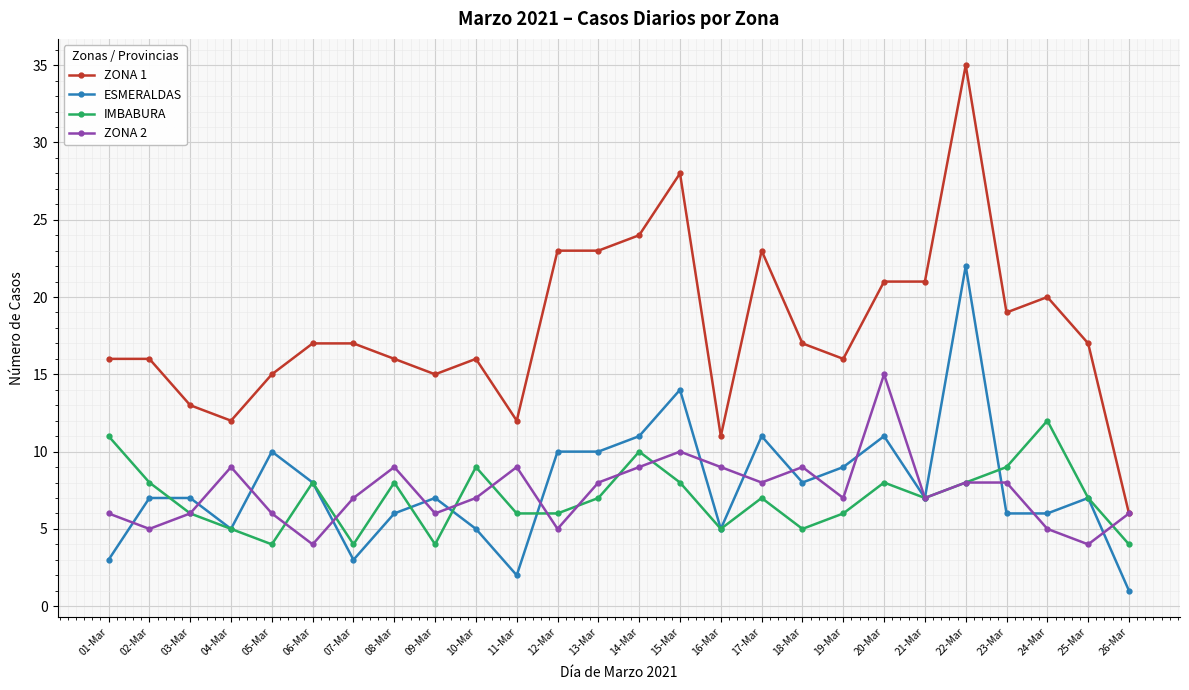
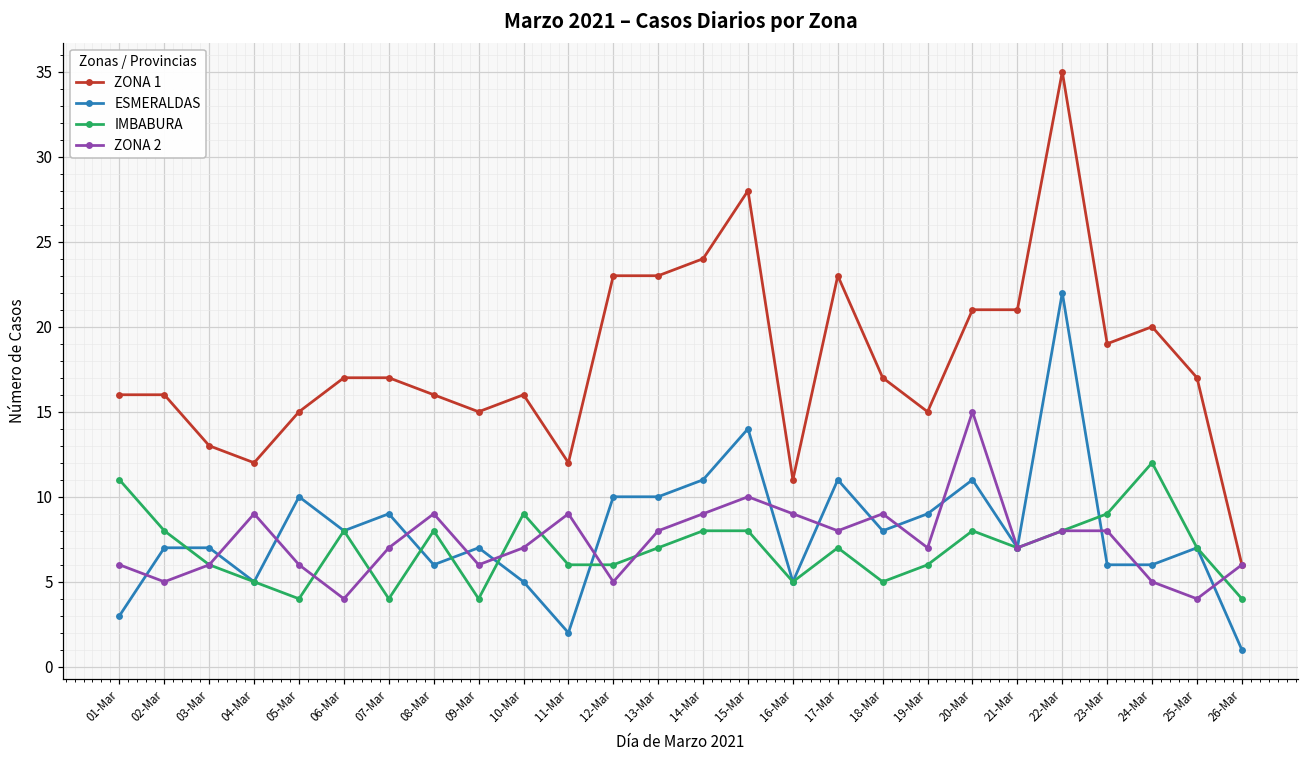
  {
    "ZONA 1": {
      "01-Mar": 16,
      "02-Mar": 16,
      "03-Mar": 13,
      "04-Mar": 12,
      "05-Mar": 15,
      "06-Mar": 17,
      "07-Mar": 17,
      "08-Mar": 16,
      "09-Mar": 15,
      "10-Mar": 16,
      "11-Mar": 12,
      "12-Mar": 23,
      "13-Mar": 23,
      "14-Mar": 24,
      "15-Mar": 28,
      "16-Mar": 11,
      "17-Mar": 23,
      "18-Mar": 17,
-     "19-Mar": 16,
+     "19-Mar": 15,
      "20-Mar": 21,
      "21-Mar": 21,
      "22-Mar": 35,
      "23-Mar": 19,
      "24-Mar": 20,
      "25-Mar": 17
    },
    "ESMERALDAS": {
      "01-Mar": 3,
      "02-Mar": 7,
      "03-Mar": 7,
      "05-Mar": 10,
-     "07-Mar": 3,
+     "07-Mar": 9,
      "08-Mar": 6,
      "09-Mar": 7,
      "10-Mar": 5,
      "11-Mar": 2,
      "12-Mar": 10,
      "13-Mar": 10,
      "14-Mar": 11,
      "15-Mar": 14,
      "17-Mar": 11,
      "18-Mar": 8,
      "19-Mar": 9,
      "20-Mar": 11,
      "22-Mar": 22,
      "23-Mar": 6,
      "24-Mar": 6,
      "26-Mar": 1
    },
    "IMBABURA": {
      "01-Mar": 11,
      "02-Mar": 8,
      "05-Mar": 4,
      "07-Mar": 4,
      "08-Mar": 8,
      "09-Mar": 4,
      "10-Mar": 9,
      "11-Mar": 6,
      "12-Mar": 6,
      "13-Mar": 7,
-     "14-Mar": 10,
+     "14-Mar": 8,
      "15-Mar": 8,
      "17-Mar": 7,
      "18-Mar": 5,
      "19-Mar": 6,
      "20-Mar": 8,
      "23-Mar": 9,
      "24-Mar": 12,
      "26-Mar": 4
    },
    "ZONA 2": {
      "01-Mar": 6,
      "02-Mar": 5,
      "04-Mar": 9,
      "05-Mar": 6,
      "06-Mar": 4,
      "07-Mar": 7,
      "08-Mar": 9,
      "09-Mar": 6,
      "10-Mar": 7,
      "11-Mar": 9,
      "12-Mar": 5,
      "13-Mar": 8,
      "14-Mar": 9,
      "15-Mar": 10,
      "16-Mar": 9,
      "17-Mar": 8,
      "18-Mar": 9,
      "19-Mar": 7,
      "20-Mar": 15,
      "23-Mar": 8,
      "24-Mar": 5,
      "25-Mar": 4
    }
  }
